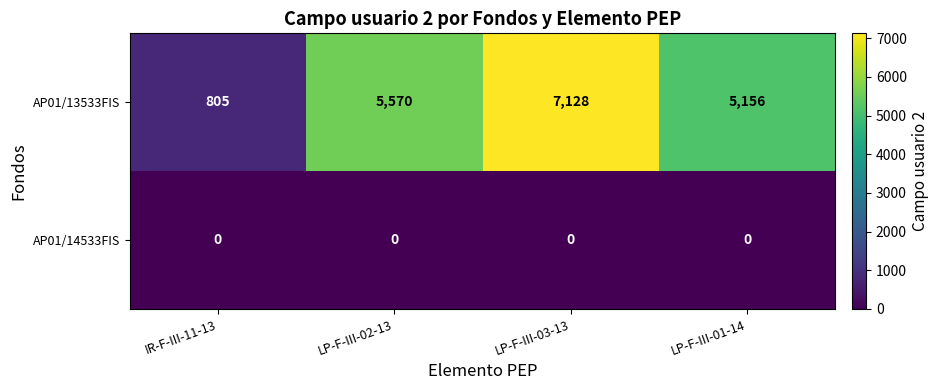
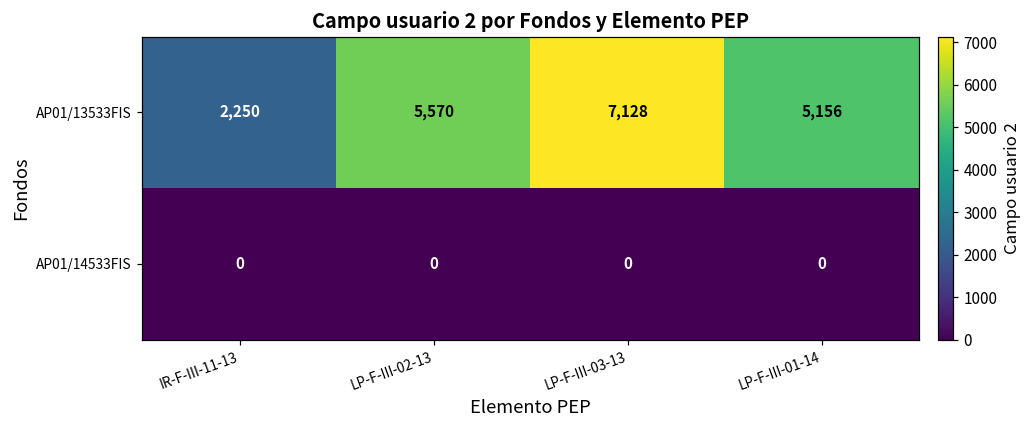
  {
    "AP01/13533FIS": {
-     "IR-F-III-11-13": "805",
+     "IR-F-III-11-13": "2,250",
      "LP-F-III-02-13": "5,570",
      "LP-F-III-03-13": "7,128",
      "LP-F-III-01-14": "5,156"
    },
    "AP01/14533FIS": {
      "IR-F-III-11-13": "0",
      "LP-F-III-02-13": "0",
      "LP-F-III-03-13": "0",
      "LP-F-III-01-14": "0"
    }
  }
